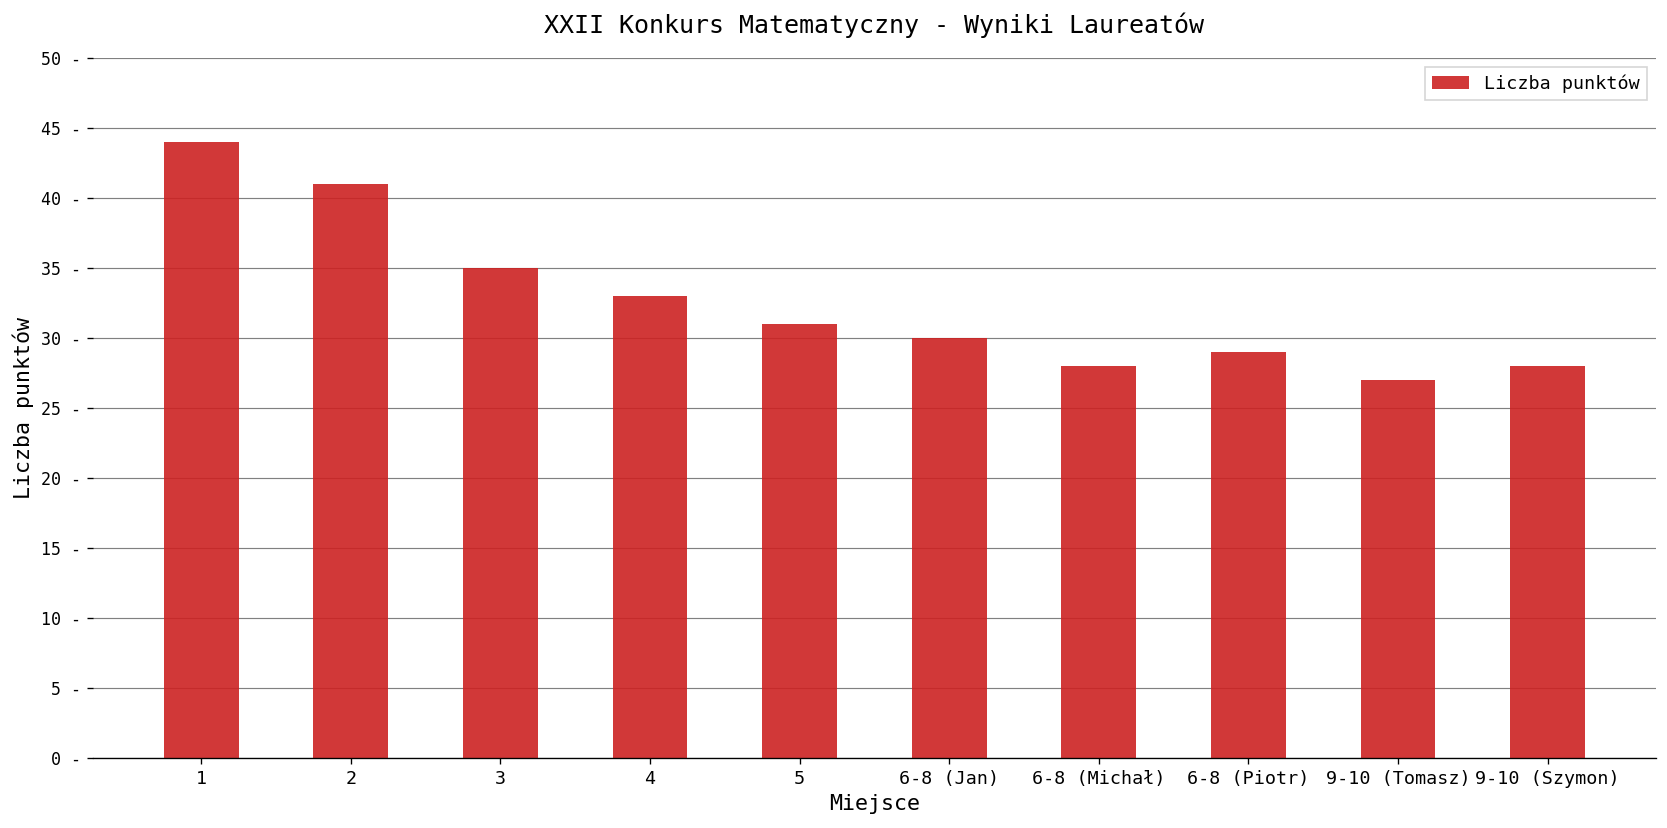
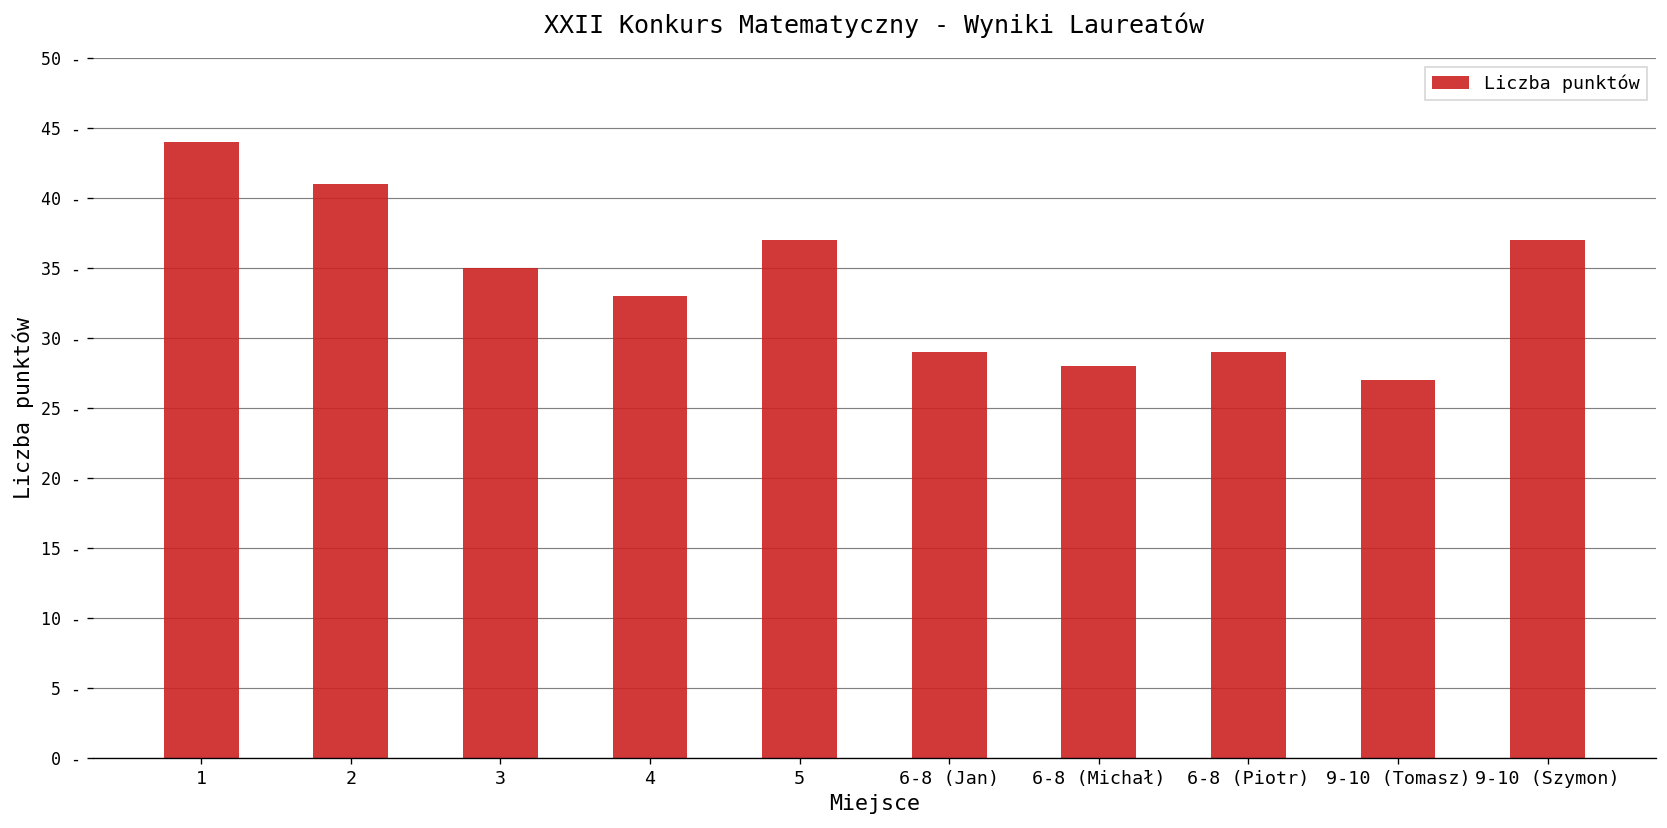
  {
    "1": "44 -",
    "2": "41 -",
    "3": "35 -",
    "4": "33 -",
-   "5": "31 -",
-   "6-8 (Jan)": "30 -",
+   "5": "37 -",
+   "6-8 (Jan)": "29 -",
    "6-8 (Michał)": "28 -",
    "6-8 (Piotr)": "29 -",
    "9-10 (Tomasz)": "27 -",
-   "9-10 (Szymon)": "28 -"
+   "9-10 (Szymon)": "37 -"
  }
